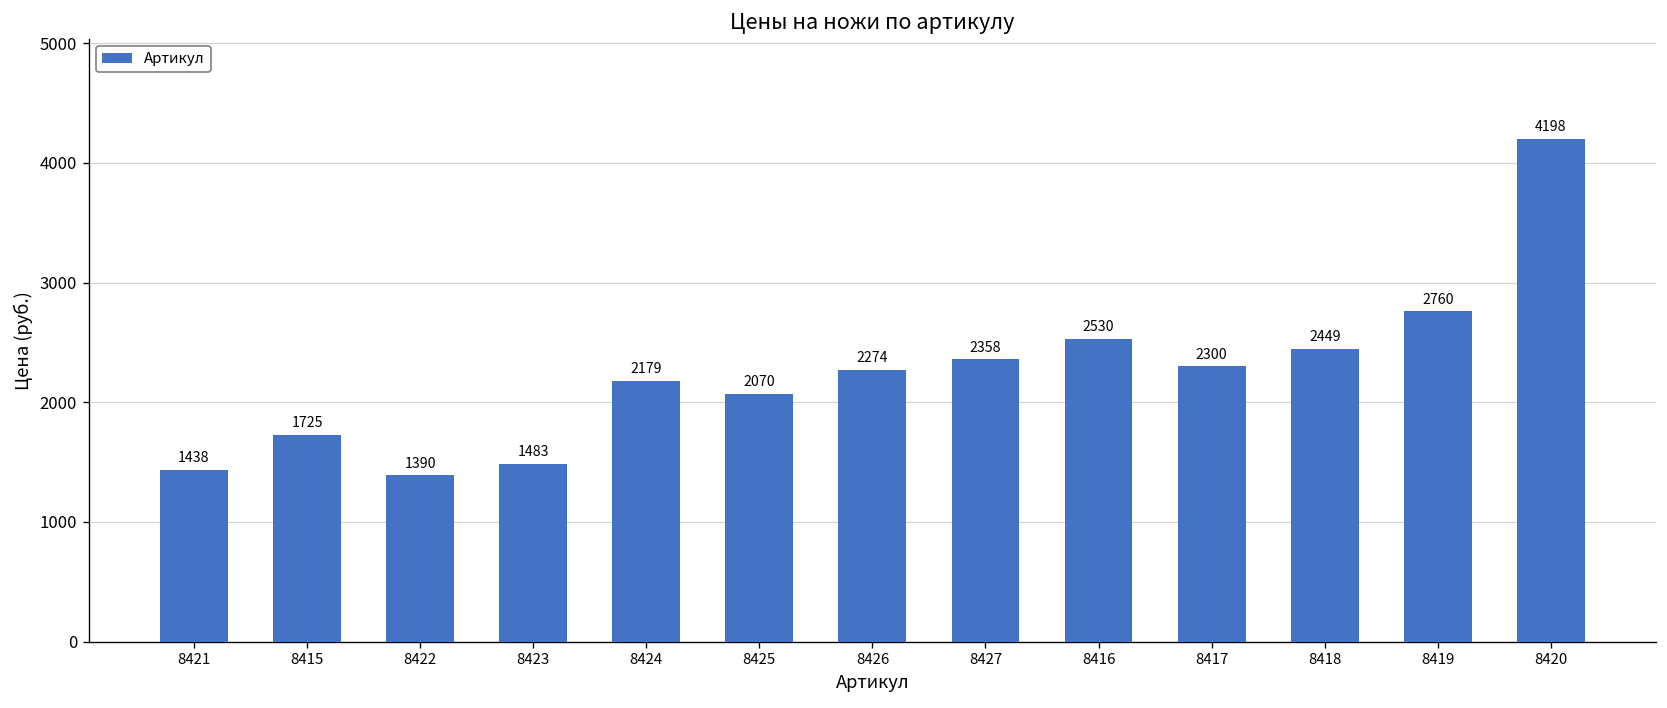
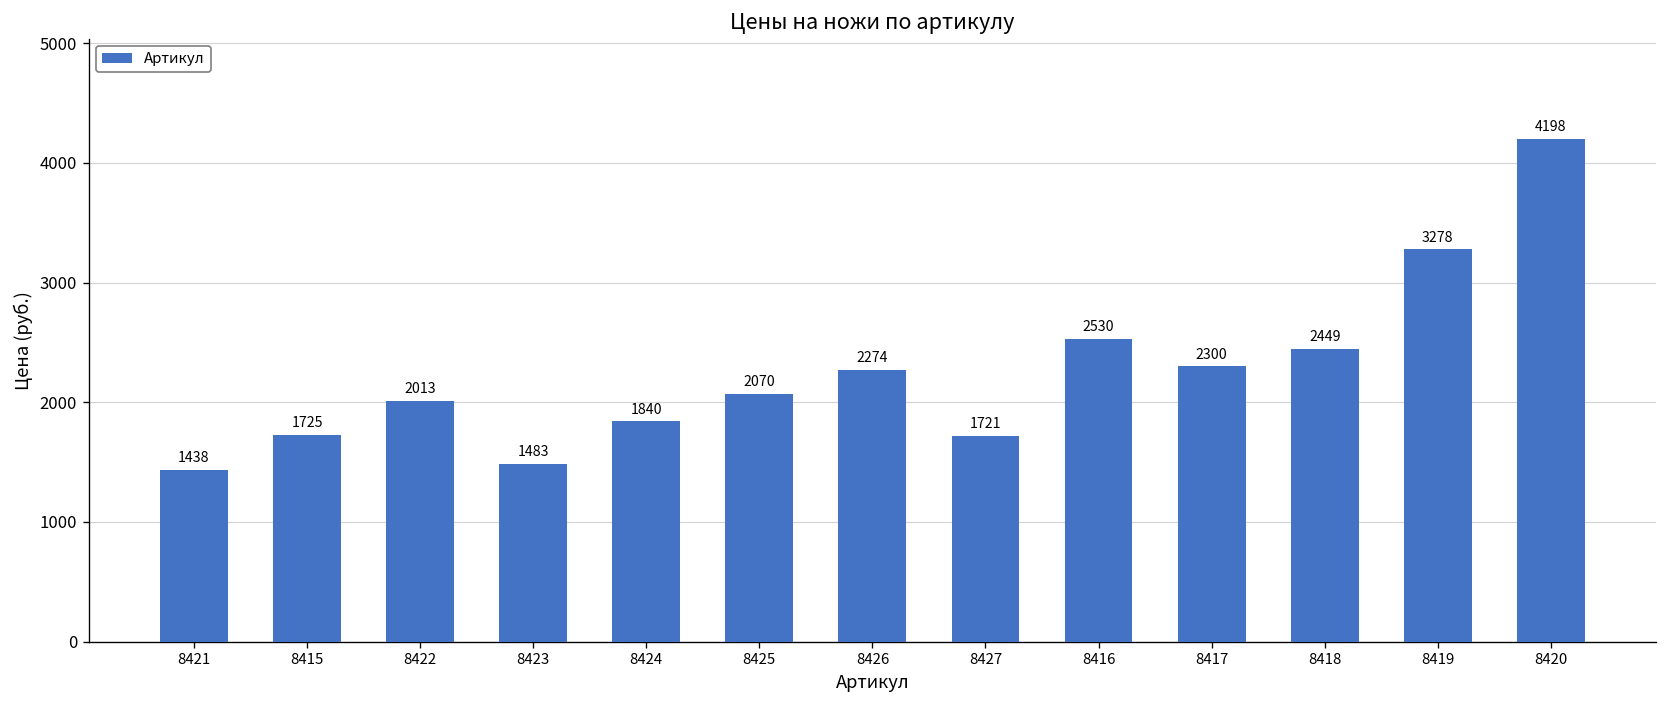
  {
    "8421": 1438,
    "8415": 1725,
-   "8422": 1390,
+   "8422": 2013,
    "8423": 1483,
-   "8424": 2179,
+   "8424": 1840,
    "8425": 2070,
    "8426": 2274,
-   "8427": 2358,
+   "8427": 1721,
    "8416": 2530,
    "8417": 2300,
    "8418": 2449,
-   "8419": 2760,
+   "8419": 3278,
    "8420": 4198
  }
